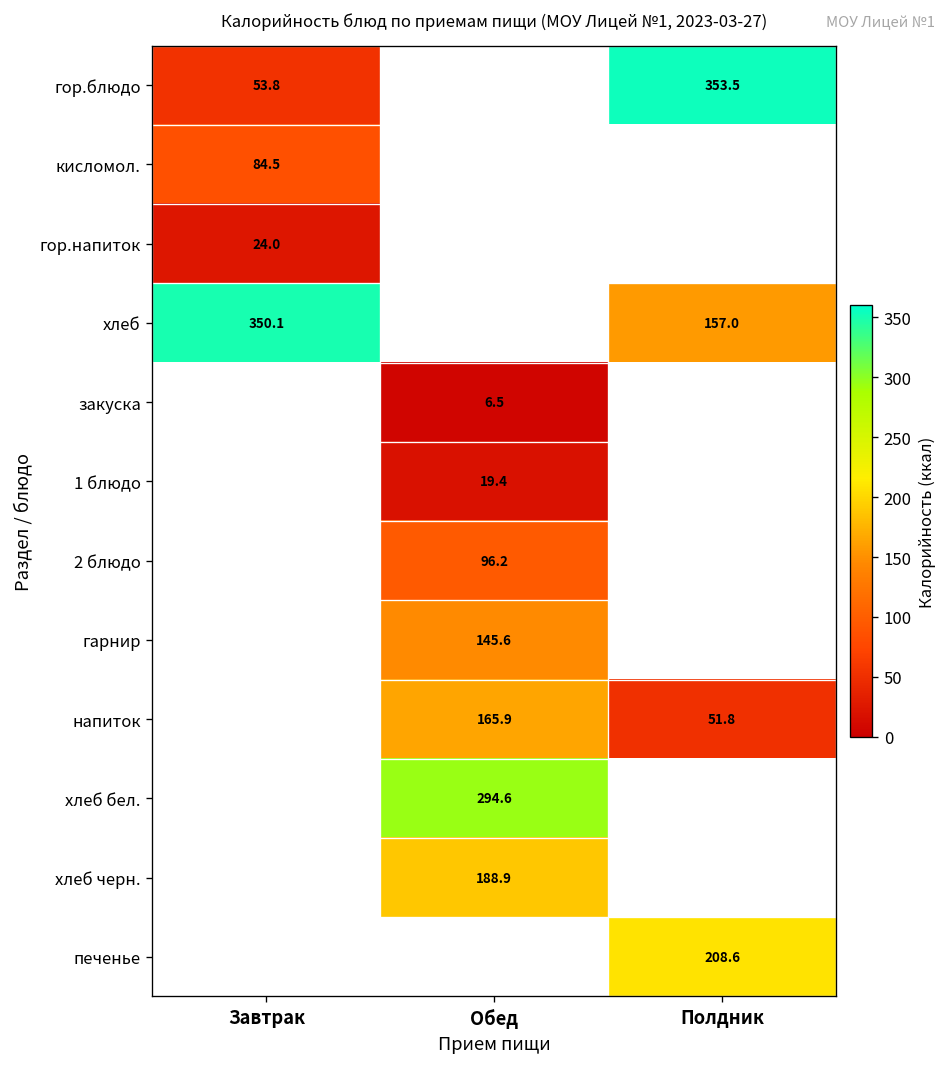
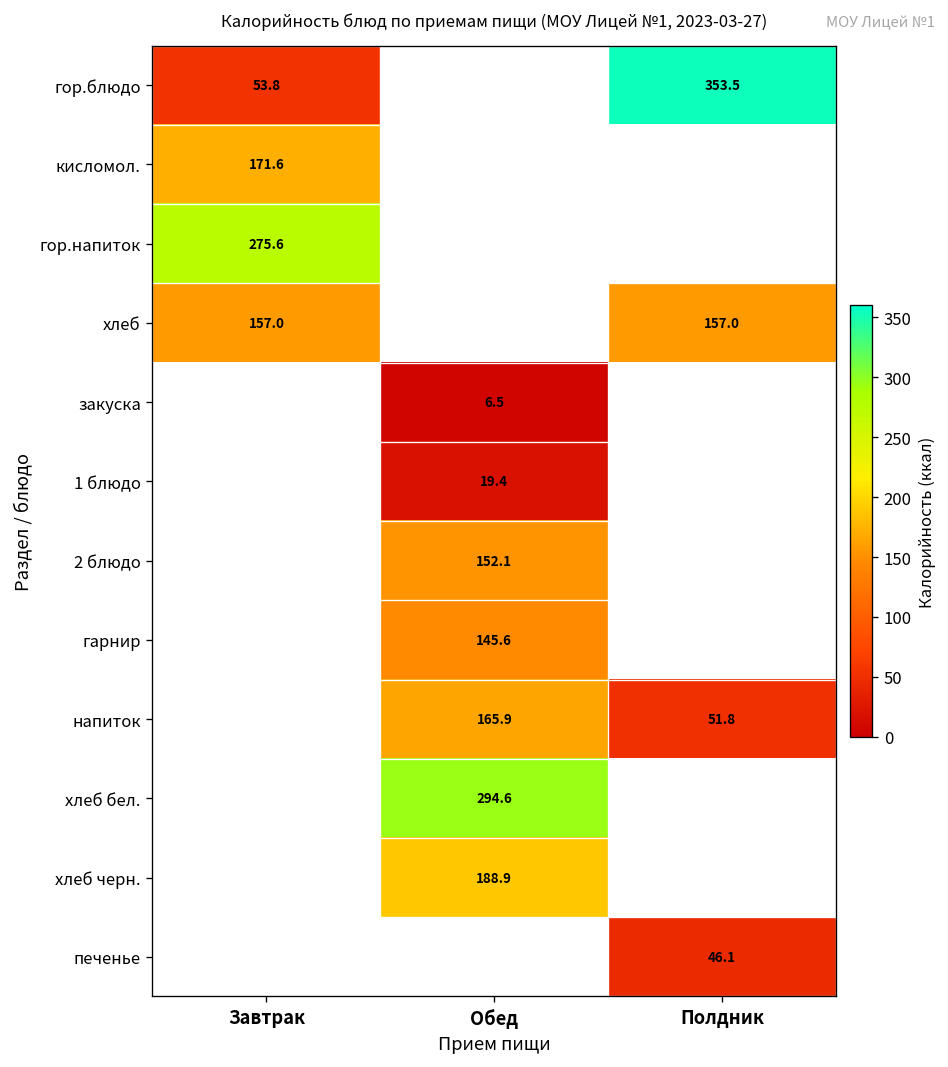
  {
    "гор.блюдо": {
      "Завтрак": 53.8,
      "Полдник": 353.5
    },
    "кисломол.": {
-     "Завтрак": 84.5
+     "Завтрак": 171.6
    },
    "гор.напиток": {
-     "Завтрак": 24.0
+     "Завтрак": 275.6
    },
    "хлеб": {
-     "Завтрак": 350.1,
+     "Завтрак": 157.0,
      "Полдник": 157.0
    },
    "закуска": {
      "Обед": 6.5
    },
    "1 блюдо": {
      "Обед": 19.4
    },
    "2 блюдо": {
-     "Обед": 96.2
+     "Обед": 152.1
    },
    "гарнир": {
      "Обед": 145.6
    },
    "напиток": {
      "Обед": 165.9,
      "Полдник": 51.8
    },
    "хлеб бел.": {
      "Обед": 294.6
    },
    "хлеб черн.": {
      "Обед": 188.9
    },
    "печенье": {
-     "Полдник": 208.6
+     "Полдник": 46.1
    }
  }
